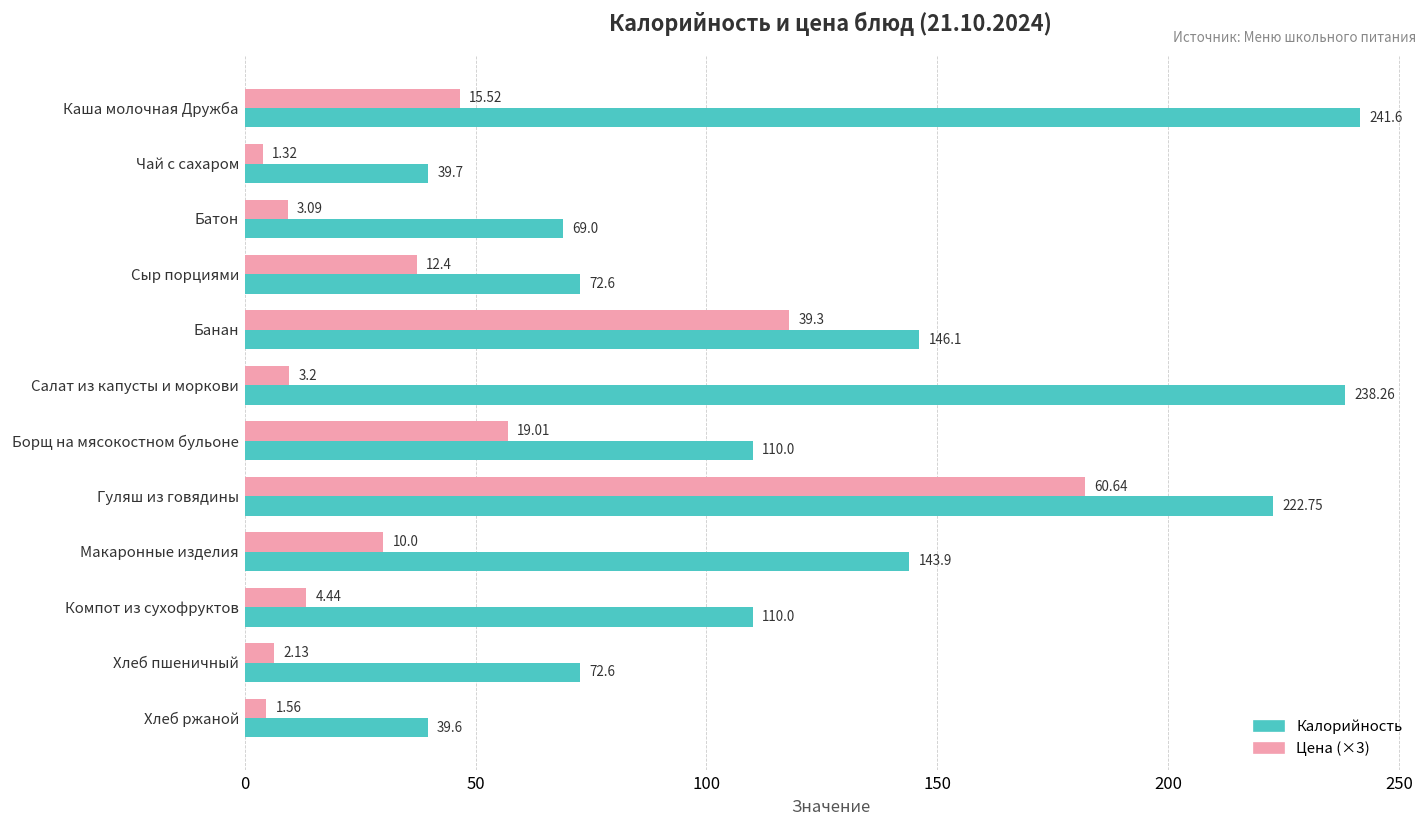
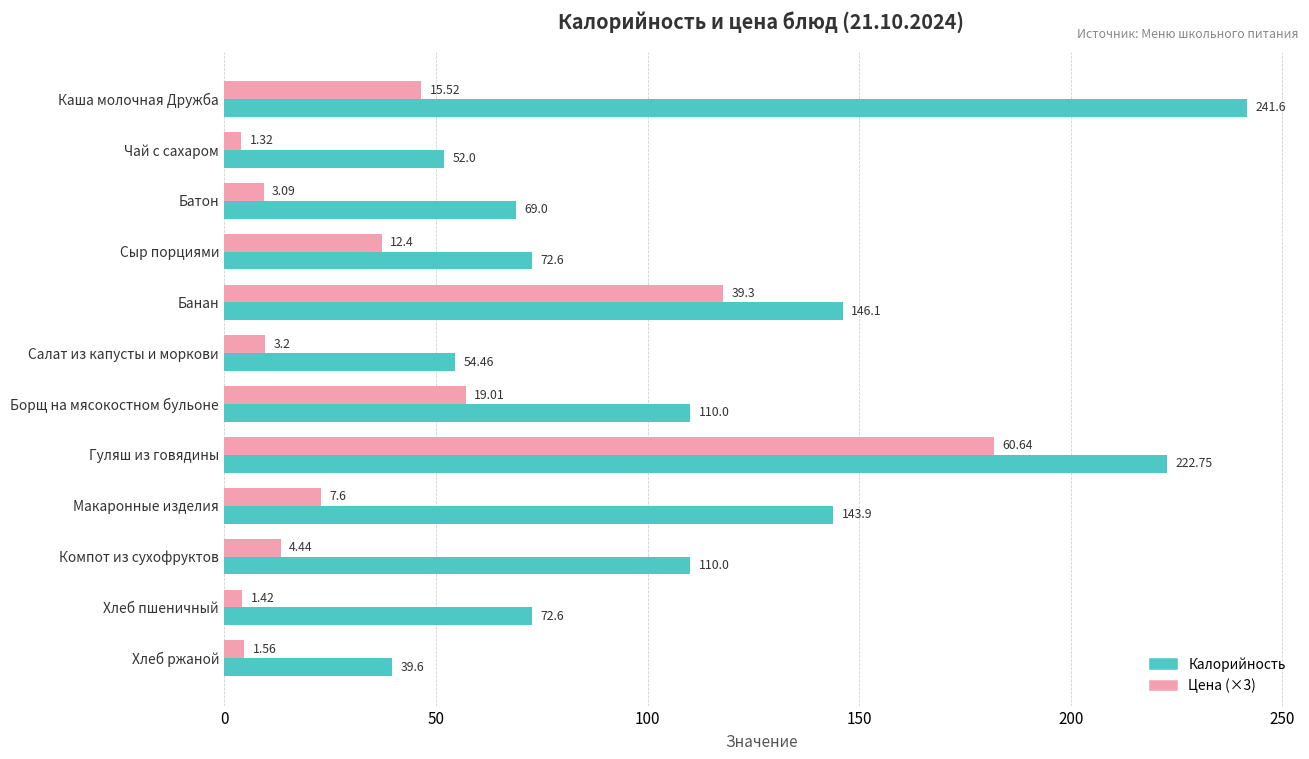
  {
    "Калорийность": {
      "Каша молочная Дружба": 241.6,
-     "Чай с сахаром": 39.7,
+     "Чай с сахаром": 52.0,
      "Батон": 69.0,
      "Сыр порциями": 72.6,
      "Банан": 146.1,
-     "Салат из капусты и моркови": 238.26,
+     "Салат из капусты и моркови": 54.46,
      "Борщ на мясокостном бульоне": 110.0,
      "Гуляш из говядины": 222.75,
      "Макаронные изделия": 143.9,
      "Компот из сухофруктов": 110.0,
      "Хлеб пшеничный": 72.6,
      "Хлеб ржаной": 39.6
    },
    "Цена (×3)": {
-     "Макаронные изделия": 10.0,
-     "Хлеб пшеничный": 2.13
+     "Макаронные изделия": 7.6,
+     "Хлеб пшеничный": 1.42
    }
  }
